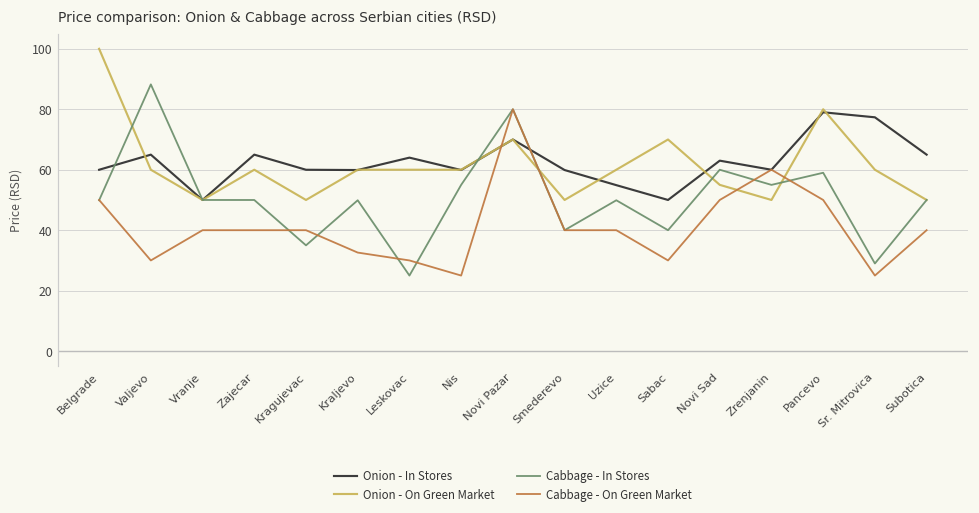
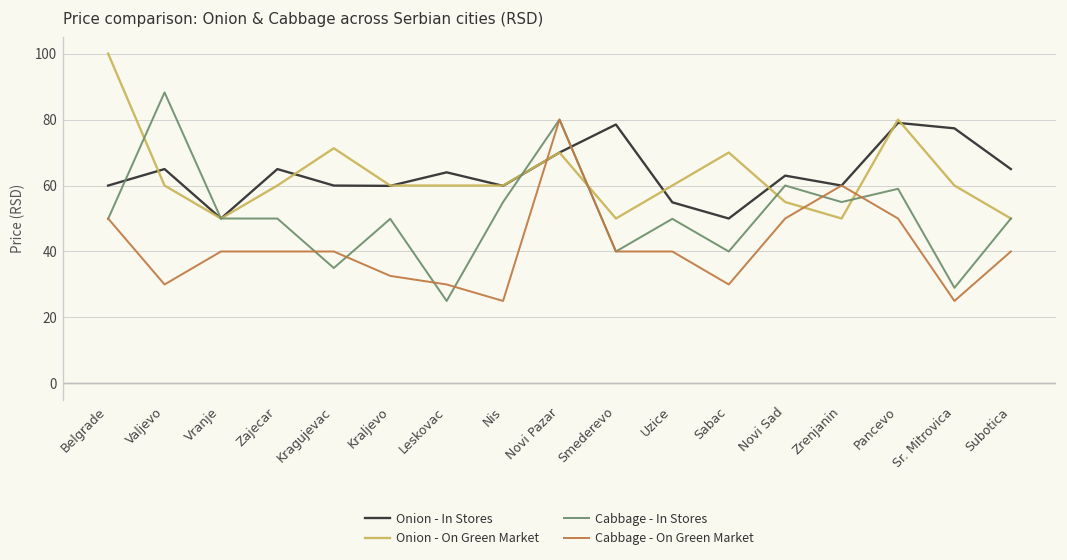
  {
    "Onion - In Stores": {
      "Belgrade": 60,
      "Valjevo": 65,
      "Zajecar": 65,
      "Kragujevac": 60,
      "Leskovac": 64,
-     "Smederevo": 60,
+     "Smederevo": 79,
      "Uzice": 55,
      "Sabac": 50,
      "Novi Sad": 63,
      "Pancevo": 79,
      "Sr. Mitrovica": 77,
      "Subotica": 65
    },
    "Onion - On Green Market": {
      "Belgrade": 100,
      "Valjevo": 60,
      "Zajecar": 60,
-     "Kragujevac": 50,
+     "Kragujevac": 71,
      "Leskovac": 60,
      "Smederevo": 50,
      "Uzice": 60,
      "Sabac": 70,
      "Novi Sad": 55,
      "Zrenjanin": 50,
      "Pancevo": 80,
      "Sr. Mitrovica": 60
    },
    "Cabbage - In Stores": {
      "Valjevo": 88,
      "Zajecar": 50,
      "Kragujevac": 35,
      "Kraljevo": 50,
      "Leskovac": 25,
      "Nis": 55,
      "Uzice": 50,
      "Sabac": 40,
      "Novi Sad": 60,
      "Zrenjanin": 55,
      "Pancevo": 59,
      "Sr. Mitrovica": 29
    },
    "Cabbage - On Green Market": {
      "Valjevo": 30,
      "Vranje": 40,
      "Zajecar": 40,
      "Kragujevac": 40,
      "Kraljevo": 33,
      "Leskovac": 30,
      "Nis": 25,
      "Uzice": 40,
      "Sabac": 30,
      "Novi Sad": 50,
      "Pancevo": 50,
      "Sr. Mitrovica": 25,
      "Subotica": 40
    }
  }
